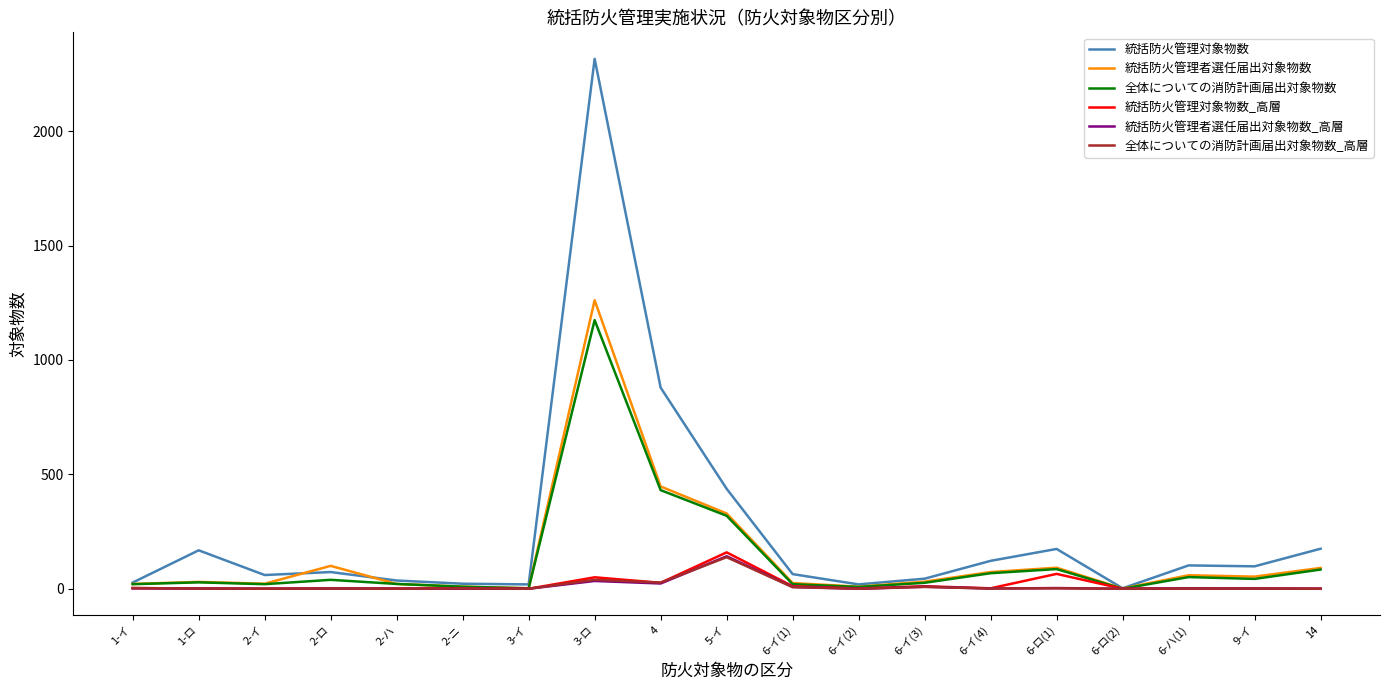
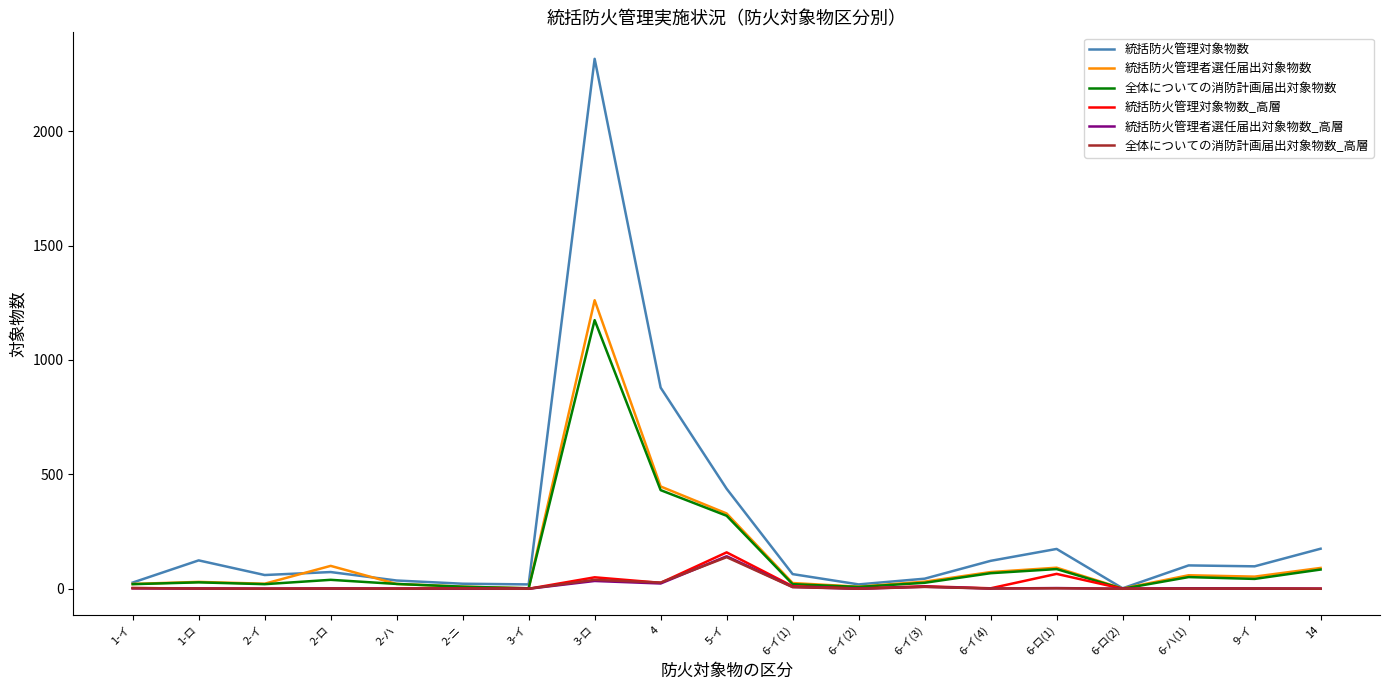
  {
    "統括防火管理対象物数": {
-     "1-ロ": 170,
+     "1-ロ": 120,
      "2-イ": 60,
      "2-ロ": 70,
      "2-ハ": 40,
      "2-ニ": 20,
      "3-イ": 20,
      "3-ロ": 2320,
      "4": 880,
      "5-イ": 440,
      "6-イ(1)": 60,
      "6-イ(3)": 40,
      "6-イ(4)": 120,
      "6-ロ(1)": 170,
      "6-ハ(1)": 100,
      "9-イ": 100,
      "14": 180
    },
    "統括防火管理者選任届出対象物数": {
      "2-ロ": 100,
      "3-ロ": 1260,
      "4": 450
    },
    "全体についての消防計画届出対象物数": {
      "2-ロ": 40,
      "3-ロ": 1170,
      "4": 430
    },
    "統括防火管理対象物数_高層": {
      "5-イ": 160,
      "6-ロ(1)": 70
    }
  }
